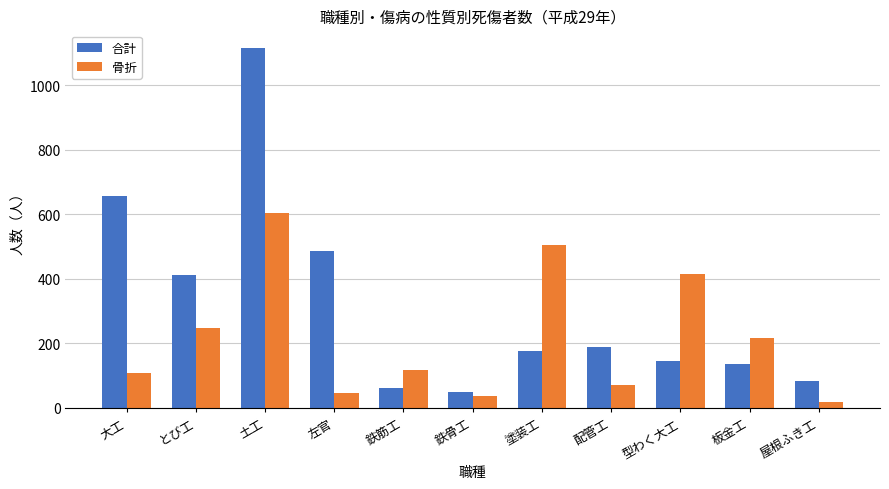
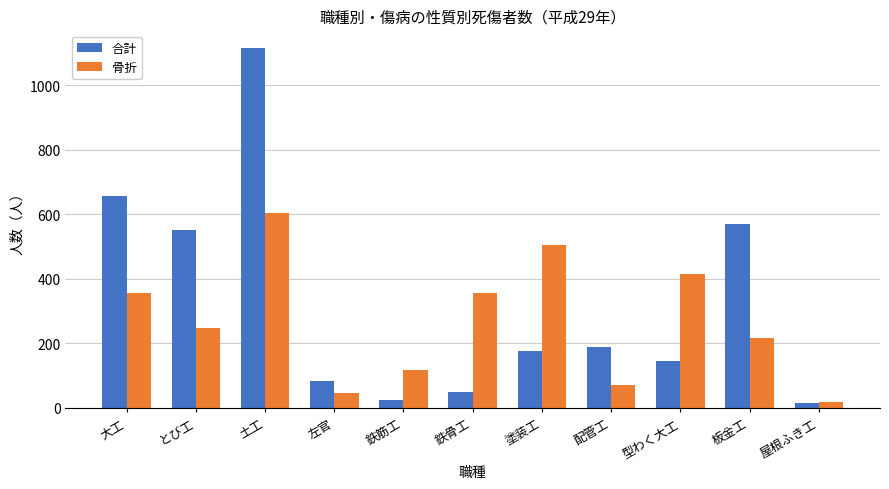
  {
    "合計": {
      "大工": 660,
-     "とび工": 410,
+     "とび工": 550,
      "土工": 1110,
-     "左官": 490,
-     "鉄筋工": 60,
+     "左官": 80,
+     "鉄筋工": 30,
      "鉄骨工": 50,
      "塗装工": 180,
      "配管工": 190,
      "型わく大工": 140,
-     "板金工": 140,
-     "屋根ふき工": 80
+     "板金工": 570,
+     "屋根ふき工": 20
    },
    "骨折": {
-     "大工": 110,
+     "大工": 360,
      "とび工": 250,
      "土工": 610,
      "左官": 50,
      "鉄筋工": 120,
-     "鉄骨工": 40,
+     "鉄骨工": 360,
      "塗装工": 510,
      "配管工": 70,
      "型わく大工": 410,
      "板金工": 220,
      "屋根ふき工": 20
    }
  }
